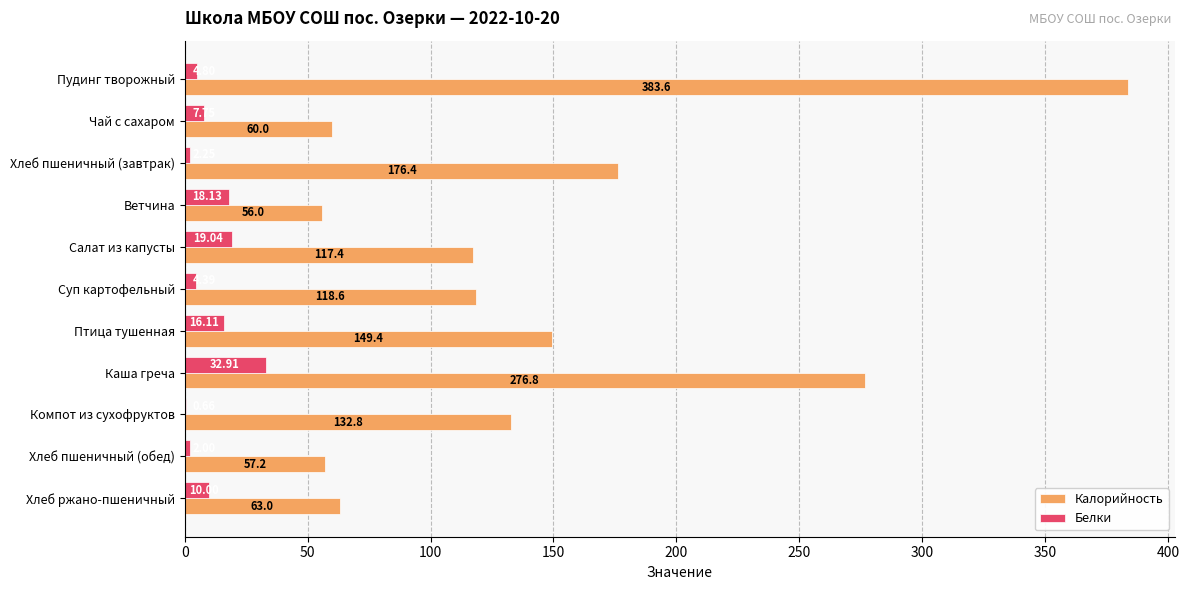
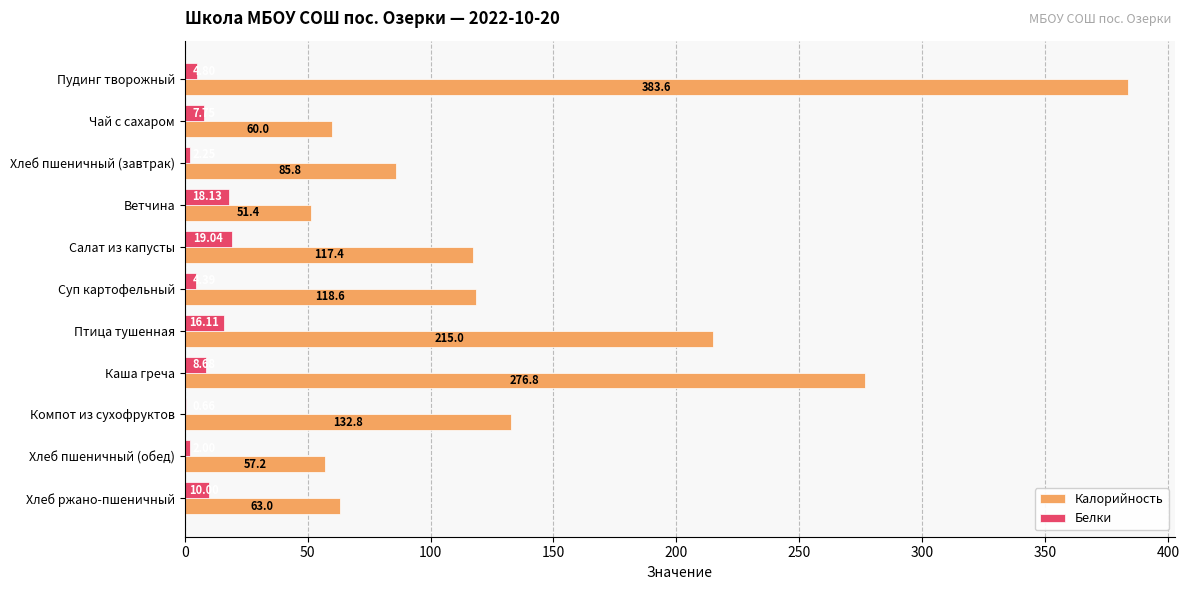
  {
    "Калорийность": {
      "Пудинг творожный": 383.6,
      "Чай с сахаром": 60.0,
-     "Хлеб пшеничный (завтрак)": 176.4,
-     "Ветчина": 56.0,
+     "Хлеб пшеничный (завтрак)": 85.8,
+     "Ветчина": 51.4,
      "Салат из капусты": 117.4,
      "Суп картофельный": 118.6,
-     "Птица тушенная": 149.4,
+     "Птица тушенная": 215.0,
      "Каша греча": 276.8,
      "Компот из сухофруктов": 132.8,
      "Хлеб пшеничный (обед)": 57.2,
      "Хлеб ржано-пшеничный": 63.0
    },
    "Белки": {
      "Ветчина": 18.13,
      "Салат из капусты": 19.04,
      "Птица тушенная": 16.11,
-     "Каша греча": 32.91,
+     "Каша греча": 8.68,
      "Хлеб ржано-пшеничный": 10.00
    }
  }
